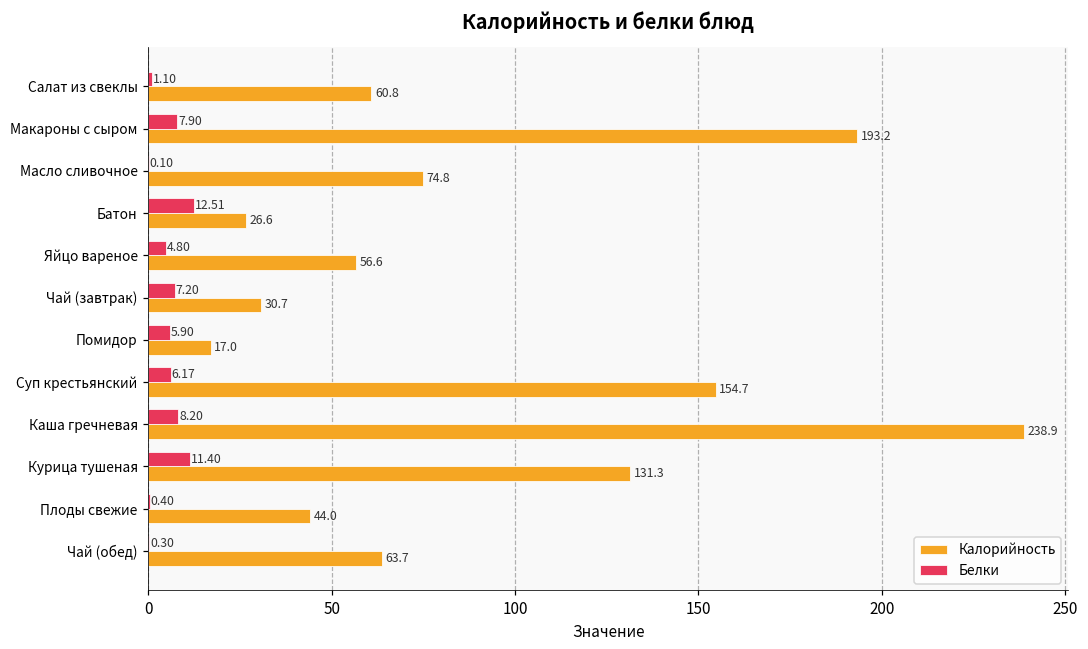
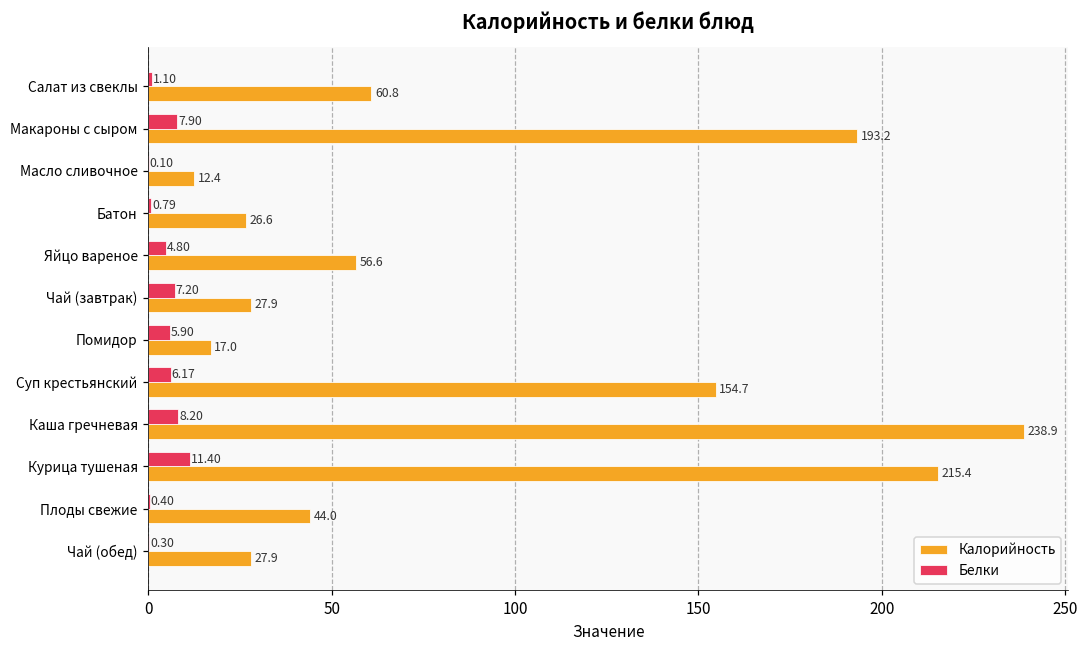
  {
    "Калорийность": {
      "Салат из свеклы": 60.8,
      "Макароны с сыром": 193.2,
-     "Масло сливочное": 74.8,
+     "Масло сливочное": 12.4,
      "Батон": 26.6,
      "Яйцо вареное": 56.6,
-     "Чай (завтрак)": 30.7,
+     "Чай (завтрак)": 27.9,
      "Помидор": 17.0,
      "Суп крестьянский": 154.7,
      "Каша гречневая": 238.9,
-     "Курица тушеная": 131.3,
+     "Курица тушеная": 215.4,
      "Плоды свежие": 44.0,
-     "Чай (обед)": 63.7
+     "Чай (обед)": 27.9
    },
    "Белки": {
      "Салат из свеклы": 1.10,
      "Макароны с сыром": 7.90,
      "Масло сливочное": 0.10,
-     "Батон": 12.51,
+     "Батон": 0.79,
      "Яйцо вареное": 4.80,
      "Чай (завтрак)": 7.20,
      "Помидор": 5.90,
      "Суп крестьянский": 6.17,
      "Каша гречневая": 8.20,
      "Курица тушеная": 11.40,
      "Плоды свежие": 0.40,
      "Чай (обед)": 0.30
    }
  }
